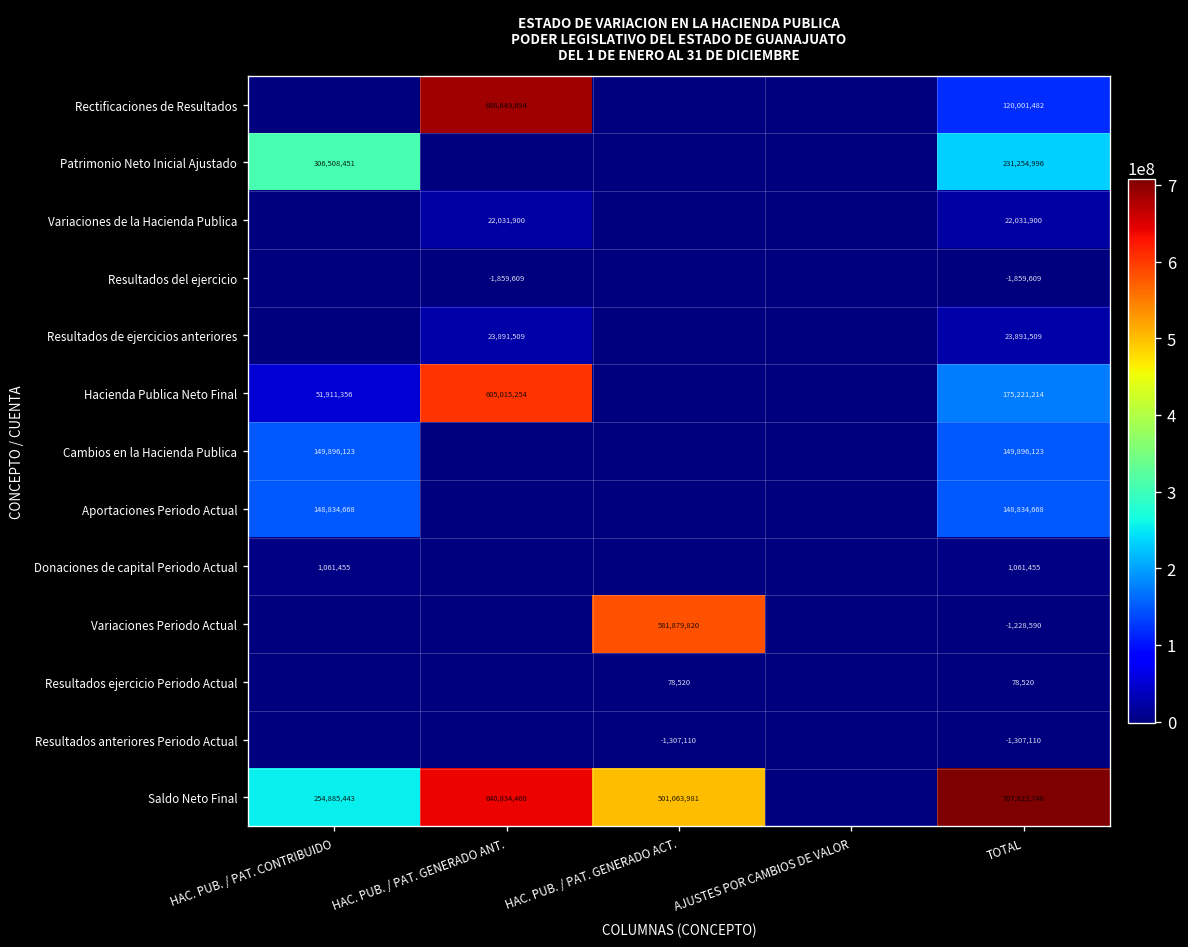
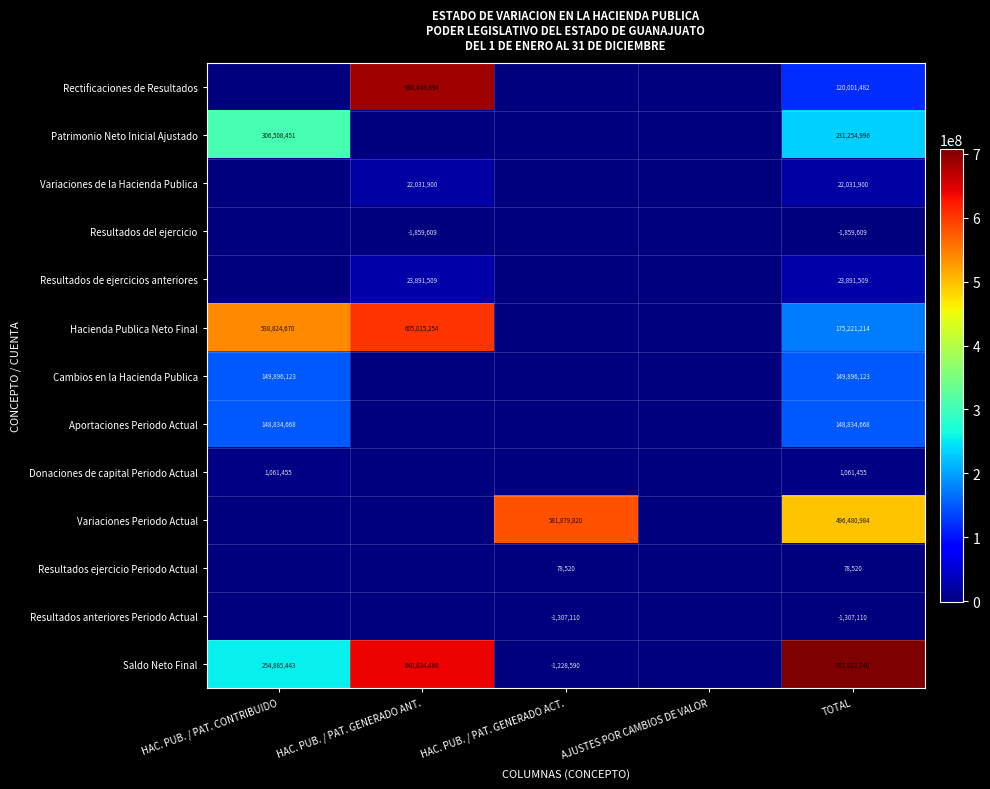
  {
    "Rectificaciones de Resultados": {
      "HAC. PUB. / PAT. GENERADO ANT.": "686,649,694",
      "TOTAL": "120,001,482"
    },
    "Patrimonio Neto Inicial Ajustado": {
      "HAC. PUB. / PAT. CONTRIBUIDO": "306,508,451",
      "TOTAL": "231,254,996"
    },
    "Variaciones de la Hacienda Publica": {
      "HAC. PUB. / PAT. GENERADO ANT.": "22,031,900",
      "TOTAL": "22,031,900"
    },
    "Resultados del ejercicio": {
      "HAC. PUB. / PAT. GENERADO ANT.": "-1,859,609",
      "TOTAL": "-1,859,609"
    },
    "Resultados de ejercicios anteriores": {
      "HAC. PUB. / PAT. GENERADO ANT.": "23,891,509",
      "TOTAL": "23,891,509"
    },
    "Hacienda Publica Neto Final": {
-     "HAC. PUB. / PAT. CONTRIBUIDO": "51,911,356",
+     "HAC. PUB. / PAT. CONTRIBUIDO": "538,824,670",
      "HAC. PUB. / PAT. GENERADO ANT.": "605,015,254",
      "TOTAL": "175,221,214"
    },
    "Cambios en la Hacienda Publica": {
      "HAC. PUB. / PAT. CONTRIBUIDO": "149,896,123",
      "TOTAL": "149,896,123"
    },
    "Aportaciones Periodo Actual": {
      "HAC. PUB. / PAT. CONTRIBUIDO": "148,834,668",
      "TOTAL": "148,834,668"
    },
    "Donaciones de capital Periodo Actual": {
      "HAC. PUB. / PAT. CONTRIBUIDO": "1,061,455",
      "TOTAL": "1,061,455"
    },
    "Variaciones Periodo Actual": {
      "HAC. PUB. / PAT. GENERADO ACT.": "581,879,820",
-     "TOTAL": "-1,228,590"
+     "TOTAL": "496,480,984"
    },
    "Resultados ejercicio Periodo Actual": {
      "HAC. PUB. / PAT. GENERADO ACT.": "78,520",
      "TOTAL": "78,520"
    },
    "Resultados anteriores Periodo Actual": {
      "HAC. PUB. / PAT. GENERADO ACT.": "-1,307,110",
      "TOTAL": "-1,307,110"
    },
    "Saldo Neto Final": {
      "HAC. PUB. / PAT. CONTRIBUIDO": "254,885,443",
      "HAC. PUB. / PAT. GENERADO ANT.": "640,834,460",
-     "HAC. PUB. / PAT. GENERADO ACT.": "501,063,981",
+     "HAC. PUB. / PAT. GENERADO ACT.": "-1,228,590",
      "TOTAL": "707,823,740"
    }
  }
